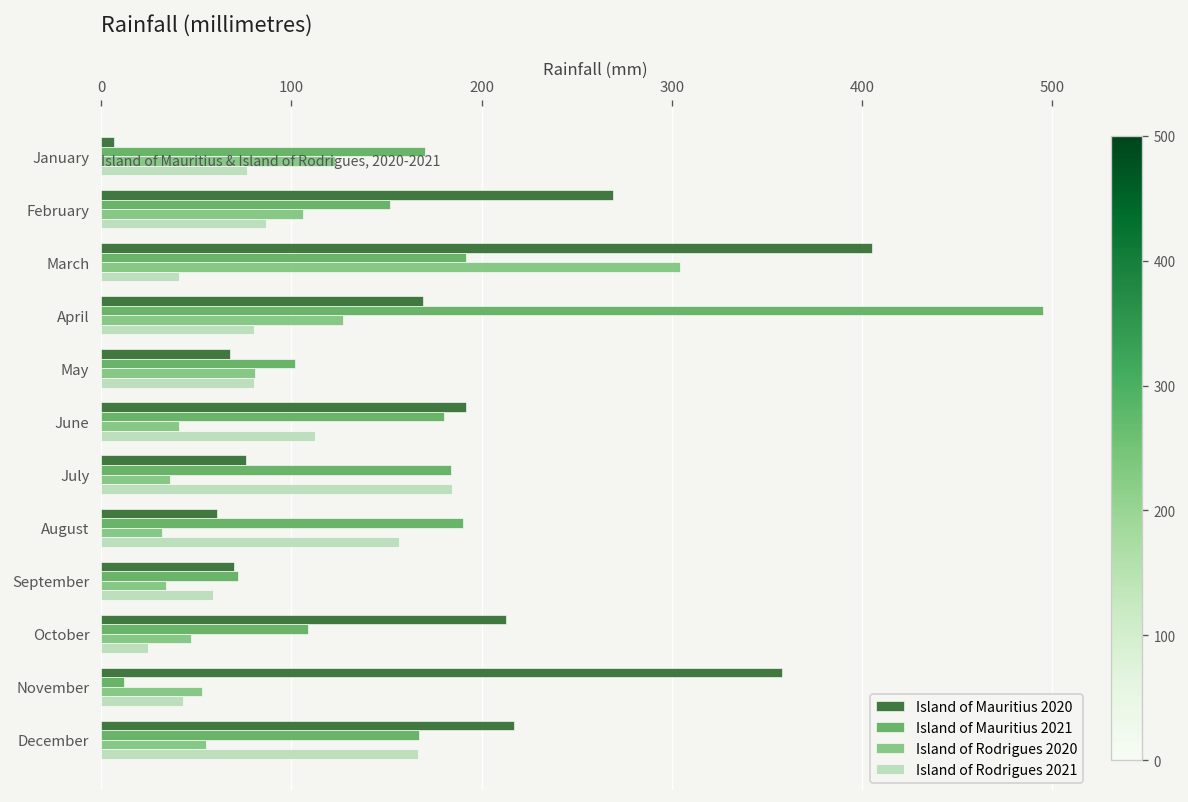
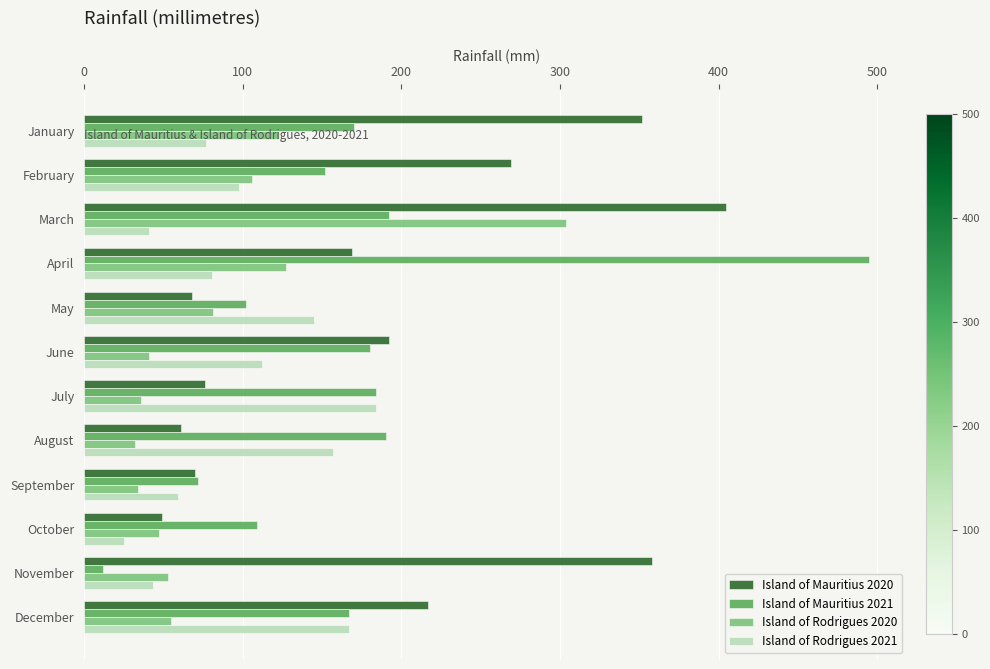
  {
    "Island of Mauritius 2020": {
-     "January": 7,
+     "January": 352,
      "February": 269,
      "March": 405,
      "April": 169,
      "May": 68,
      "June": 192,
      "July": 76,
      "August": 61,
      "September": 70,
-     "October": 213,
+     "October": 49,
      "November": 358,
      "December": 217
    },
    "Island of Rodrigues 2021": {
      "January": 77,
-     "February": 87,
+     "February": 98,
      "March": 41,
      "April": 81,
-     "May": 80,
+     "May": 145,
      "June": 112,
      "July": 184,
      "August": 157,
      "September": 59,
      "October": 25,
      "November": 43,
      "December": 167
    }
  }
